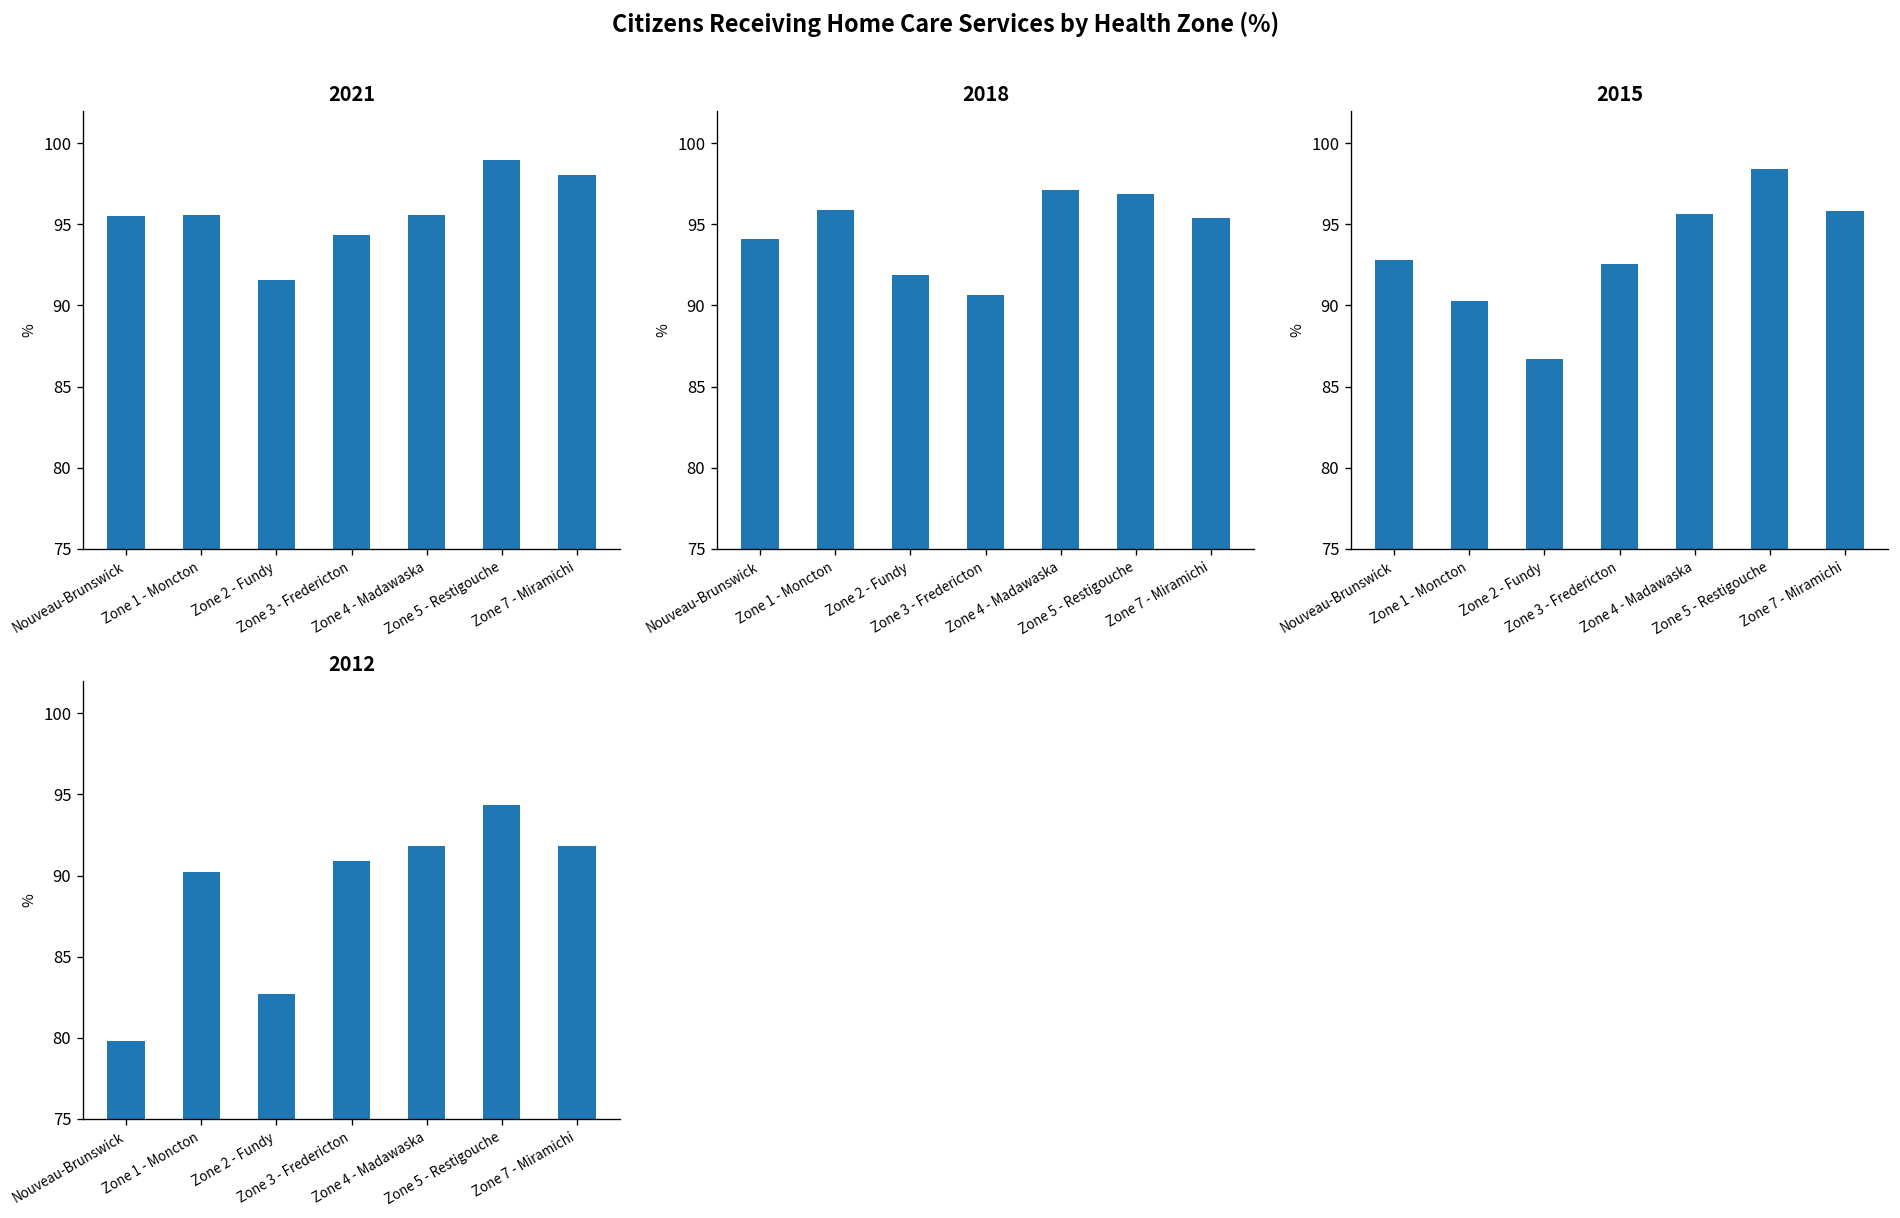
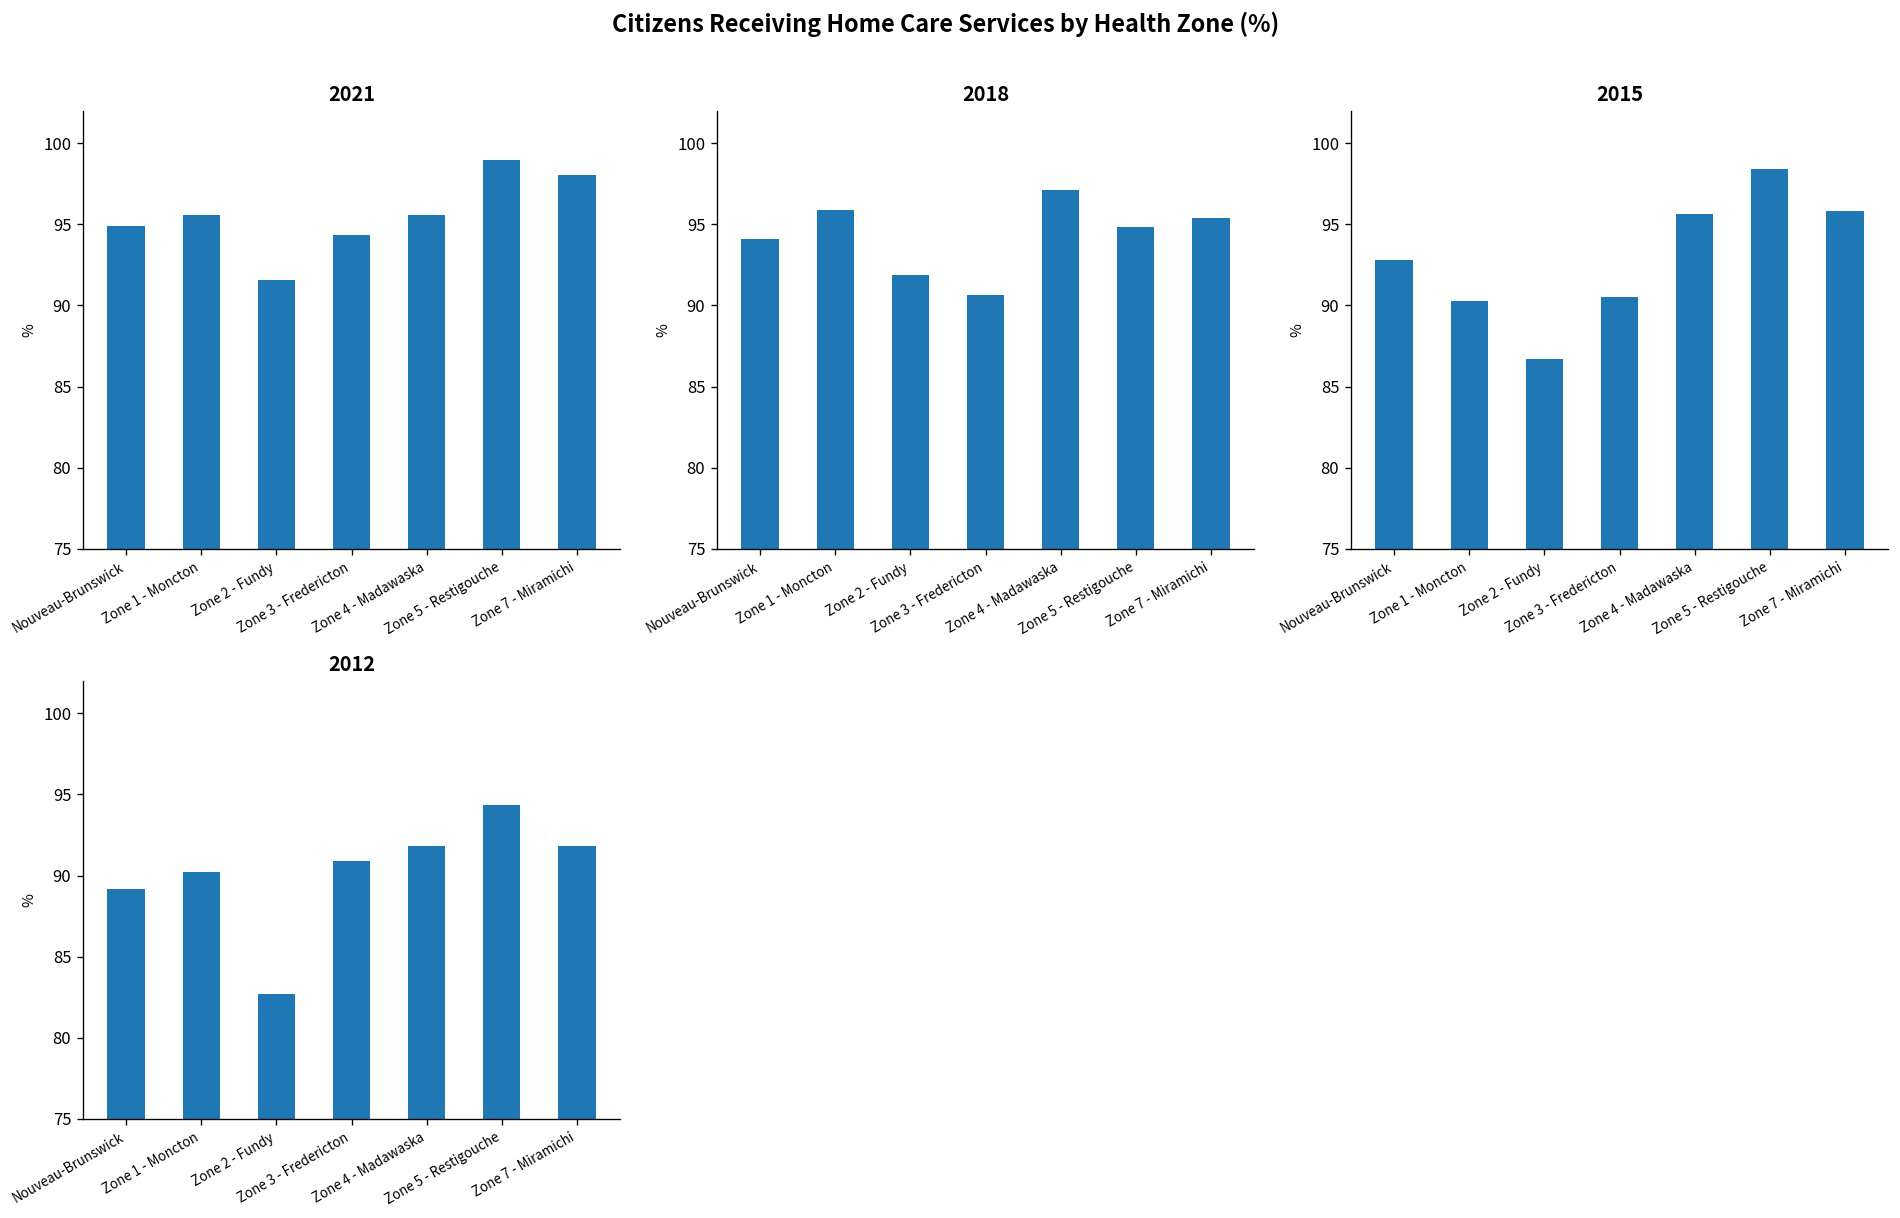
  {
    "2021": {
-     "Nouveau-Brunswick": 95.5,
+     "Nouveau-Brunswick": 94.9,
      "Zone 1 - Moncton": 95.6,
      "Zone 2 - Fundy": 91.6,
      "Zone 3 - Fredericton": 94.4,
      "Zone 4 - Madawaska": 95.6,
      "Zone 5 - Restigouche": 98.9,
      "Zone 7 - Miramichi": 98.0
    },
    "2018": {
      "Nouveau-Brunswick": 94.1,
      "Zone 1 - Moncton": 95.9,
      "Zone 2 - Fundy": 91.9,
      "Zone 3 - Fredericton": 90.7,
      "Zone 4 - Madawaska": 97.1,
-     "Zone 5 - Restigouche": 96.8,
+     "Zone 5 - Restigouche": 94.8,
      "Zone 7 - Miramichi": 95.4
    },
    "2015": {
      "Nouveau-Brunswick": 92.8,
      "Zone 1 - Moncton": 90.3,
      "Zone 2 - Fundy": 86.7,
-     "Zone 3 - Fredericton": 92.5,
+     "Zone 3 - Fredericton": 90.5,
      "Zone 4 - Madawaska": 95.6,
      "Zone 5 - Restigouche": 98.4,
      "Zone 7 - Miramichi": 95.8
    },
    "2012": {
-     "Nouveau-Brunswick": 79.8,
+     "Nouveau-Brunswick": 89.1,
      "Zone 1 - Moncton": 90.2,
      "Zone 2 - Fundy": 82.7,
      "Zone 3 - Fredericton": 90.9,
      "Zone 4 - Madawaska": 91.8,
      "Zone 5 - Restigouche": 94.3,
      "Zone 7 - Miramichi": 91.8
    }
  }
